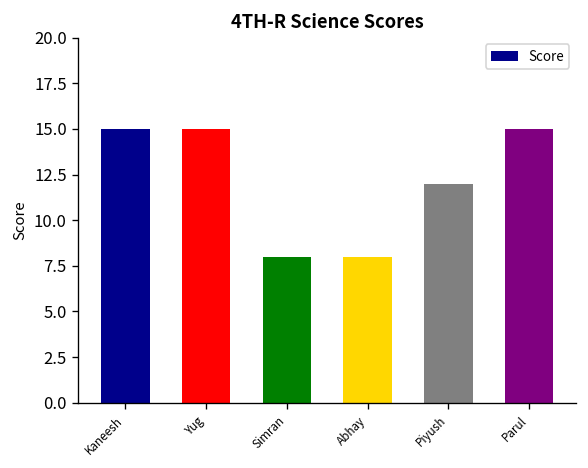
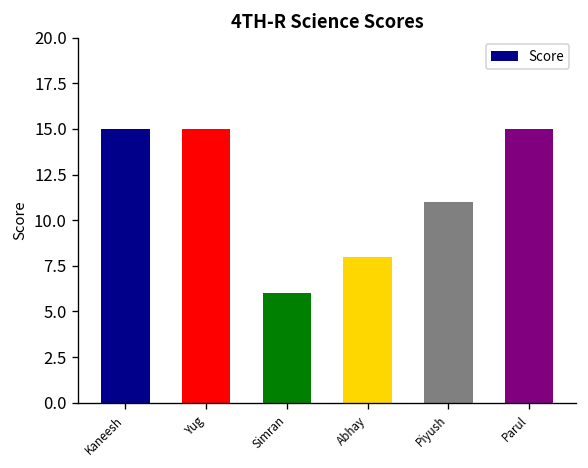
  {
    "Kaneesh": 15,
    "Yug": 15,
-   "Simran": 8,
+   "Simran": 6,
    "Abhay": 8,
-   "Piyush": 12,
+   "Piyush": 11,
    "Parul": 15
  }
